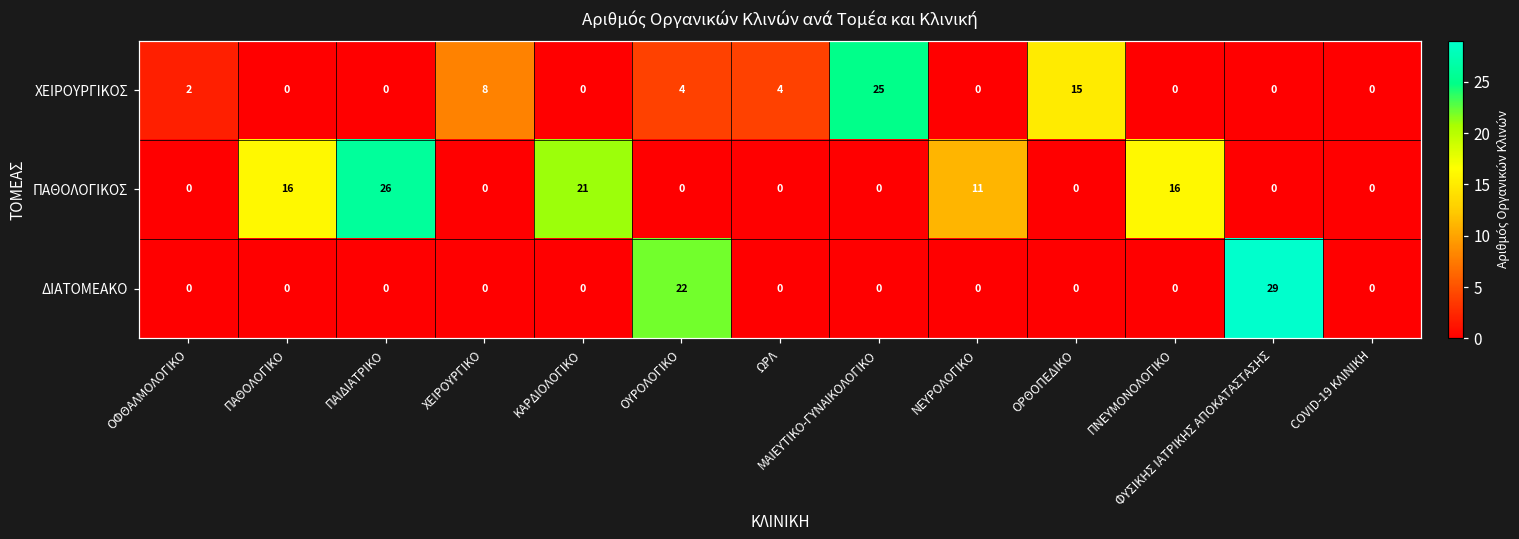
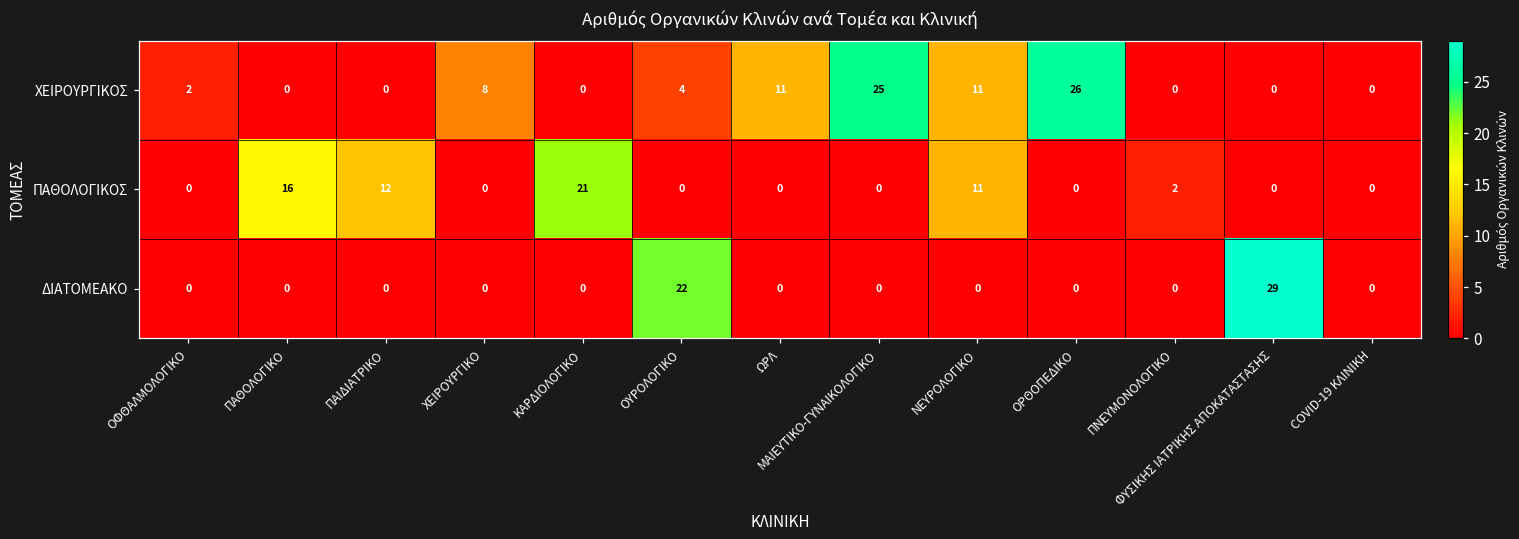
  {
    "ΧΕΙΡΟΥΡΓΙΚΟΣ": {
      "ΟΦΘΑΛΜΟΛΟΓΙΚΟ": 2,
      "ΠΑΘΟΛΟΓΙΚΟ": 0,
      "ΠΑΙΔΙΑΤΡΙΚΟ": 0,
      "ΧΕΙΡΟΥΡΓΙΚΟ": 8,
      "ΚΑΡΔΙΟΛΟΓΙΚΟ": 0,
      "ΟΥΡΟΛΟΓΙΚΟ": 4,
-     "ΩΡΛ": 4,
+     "ΩΡΛ": 11,
      "ΜΑΙΕΥΤΙΚΟ-ΓΥΝΑΙΚΟΛΟΓΙΚΟ": 25,
-     "ΝΕΥΡΟΛΟΓΙΚΟ": 0,
-     "ΟΡΘΟΠΕΔΙΚΟ": 15,
+     "ΝΕΥΡΟΛΟΓΙΚΟ": 11,
+     "ΟΡΘΟΠΕΔΙΚΟ": 26,
      "ΠΝΕΥΜΟΝΟΛΟΓΙΚΟ": 0,
      "ΦΥΣΙΚΗΣ ΙΑΤΡΙΚΗΣ ΑΠΟΚΑΤΑΣΤΑΣΗΣ": 0,
      "COVID-19 ΚΛΙΝΙΚΗ": 0
    },
    "ΠΑΘΟΛΟΓΙΚΟΣ": {
      "ΟΦΘΑΛΜΟΛΟΓΙΚΟ": 0,
      "ΠΑΘΟΛΟΓΙΚΟ": 16,
-     "ΠΑΙΔΙΑΤΡΙΚΟ": 26,
+     "ΠΑΙΔΙΑΤΡΙΚΟ": 12,
      "ΧΕΙΡΟΥΡΓΙΚΟ": 0,
      "ΚΑΡΔΙΟΛΟΓΙΚΟ": 21,
      "ΟΥΡΟΛΟΓΙΚΟ": 0,
      "ΩΡΛ": 0,
      "ΜΑΙΕΥΤΙΚΟ-ΓΥΝΑΙΚΟΛΟΓΙΚΟ": 0,
      "ΝΕΥΡΟΛΟΓΙΚΟ": 11,
      "ΟΡΘΟΠΕΔΙΚΟ": 0,
-     "ΠΝΕΥΜΟΝΟΛΟΓΙΚΟ": 16,
+     "ΠΝΕΥΜΟΝΟΛΟΓΙΚΟ": 2,
      "ΦΥΣΙΚΗΣ ΙΑΤΡΙΚΗΣ ΑΠΟΚΑΤΑΣΤΑΣΗΣ": 0,
      "COVID-19 ΚΛΙΝΙΚΗ": 0
    },
    "ΔΙΑΤΟΜΕΑΚΟ": {
      "ΟΦΘΑΛΜΟΛΟΓΙΚΟ": 0,
      "ΠΑΘΟΛΟΓΙΚΟ": 0,
      "ΠΑΙΔΙΑΤΡΙΚΟ": 0,
      "ΧΕΙΡΟΥΡΓΙΚΟ": 0,
      "ΚΑΡΔΙΟΛΟΓΙΚΟ": 0,
      "ΟΥΡΟΛΟΓΙΚΟ": 22,
      "ΩΡΛ": 0,
      "ΜΑΙΕΥΤΙΚΟ-ΓΥΝΑΙΚΟΛΟΓΙΚΟ": 0,
      "ΝΕΥΡΟΛΟΓΙΚΟ": 0,
      "ΟΡΘΟΠΕΔΙΚΟ": 0,
      "ΠΝΕΥΜΟΝΟΛΟΓΙΚΟ": 0,
      "ΦΥΣΙΚΗΣ ΙΑΤΡΙΚΗΣ ΑΠΟΚΑΤΑΣΤΑΣΗΣ": 29,
      "COVID-19 ΚΛΙΝΙΚΗ": 0
    }
  }
